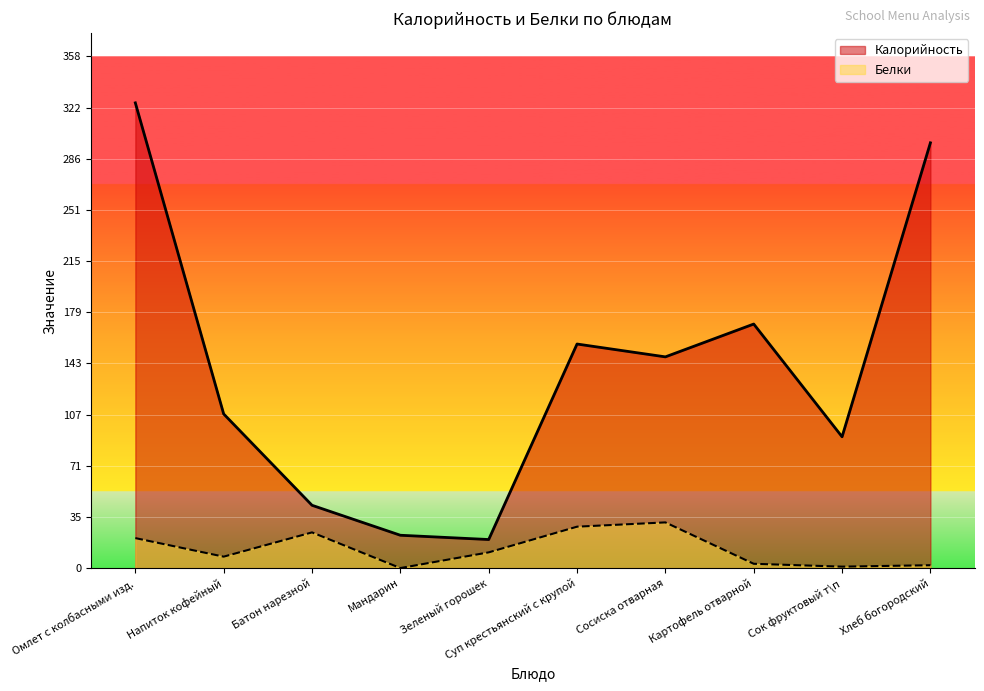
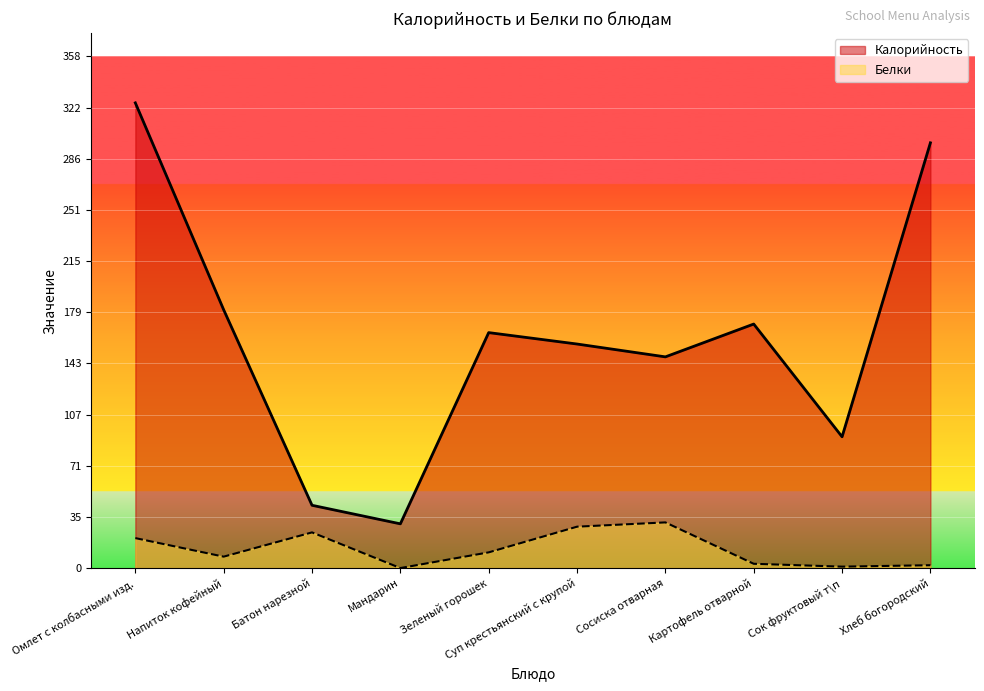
  {
    "Калорийность": {
      "Омлет с колбасными изд.": 326,
-     "Напиток кофейный": 108,
+     "Напиток кофейный": 181,
      "Батон нарезной": 44,
-     "Мандарин": 23,
-     "Зеленый горошек": 20,
+     "Мандарин": 31,
+     "Зеленый горошек": 165,
      "Суп крестьянский с крупой": 157,
      "Сосиска отварная": 148,
      "Картофель отварной": 171,
      "Сок фруктовый т\\п": 92,
      "Хлеб богородский": 298
    },
    "Белки": {
      "Омлет с колбасными изд.": 21,
      "Напиток кофейный": 8,
      "Батон нарезной": 25,
      "Мандарин": 0,
      "Зеленый горошек": 11,
      "Суп крестьянский с крупой": 29,
      "Сосиска отварная": 32,
      "Картофель отварной": 3,
      "Сок фруктовый т\\п": 1,
      "Хлеб богородский": 2
    }
  }
